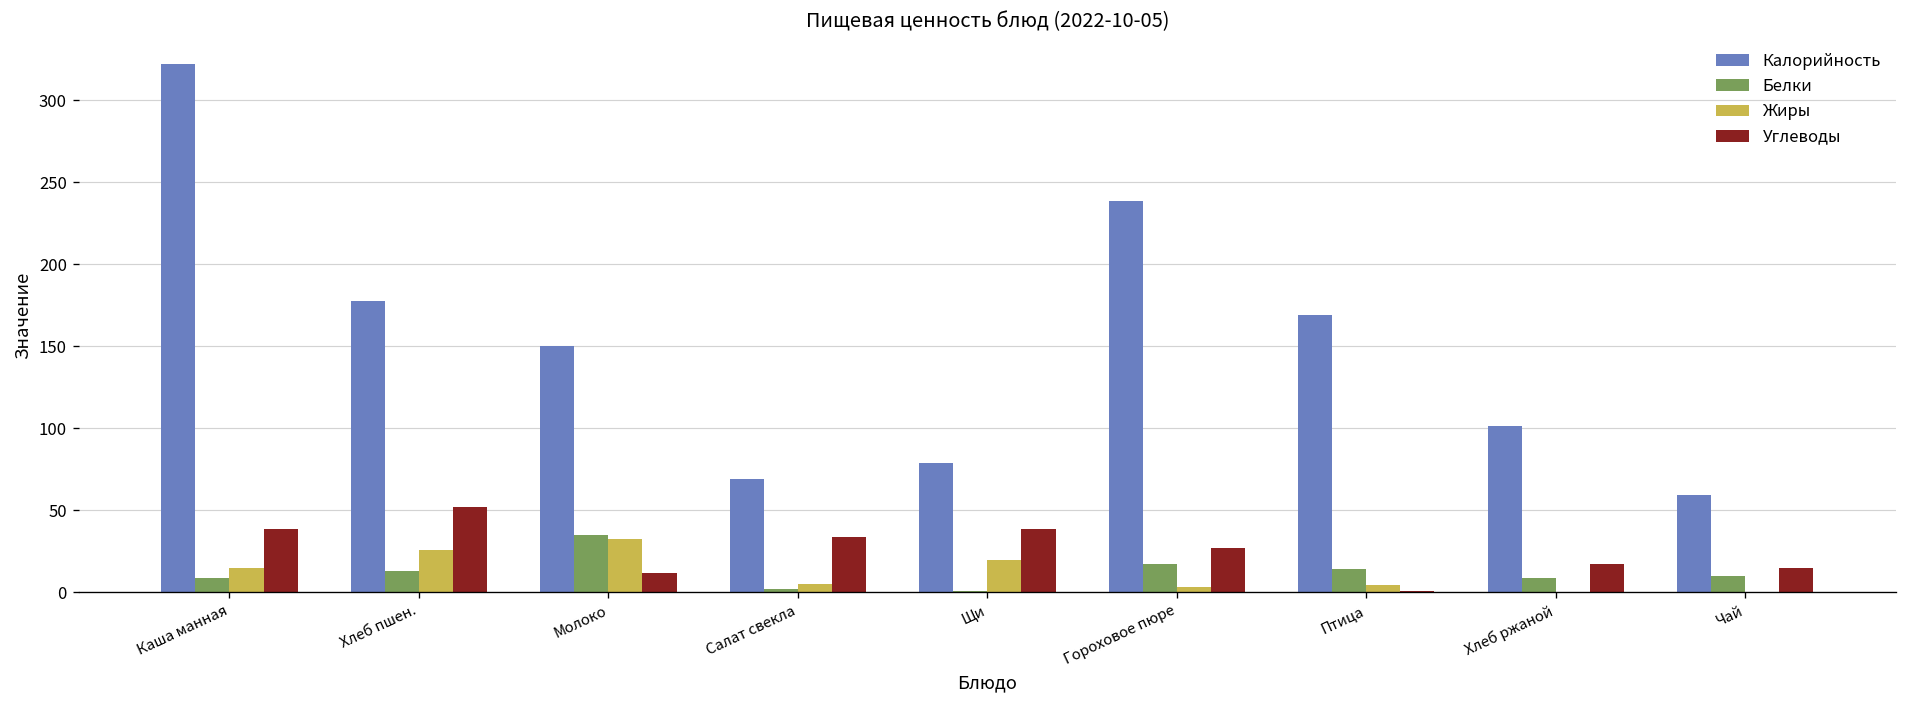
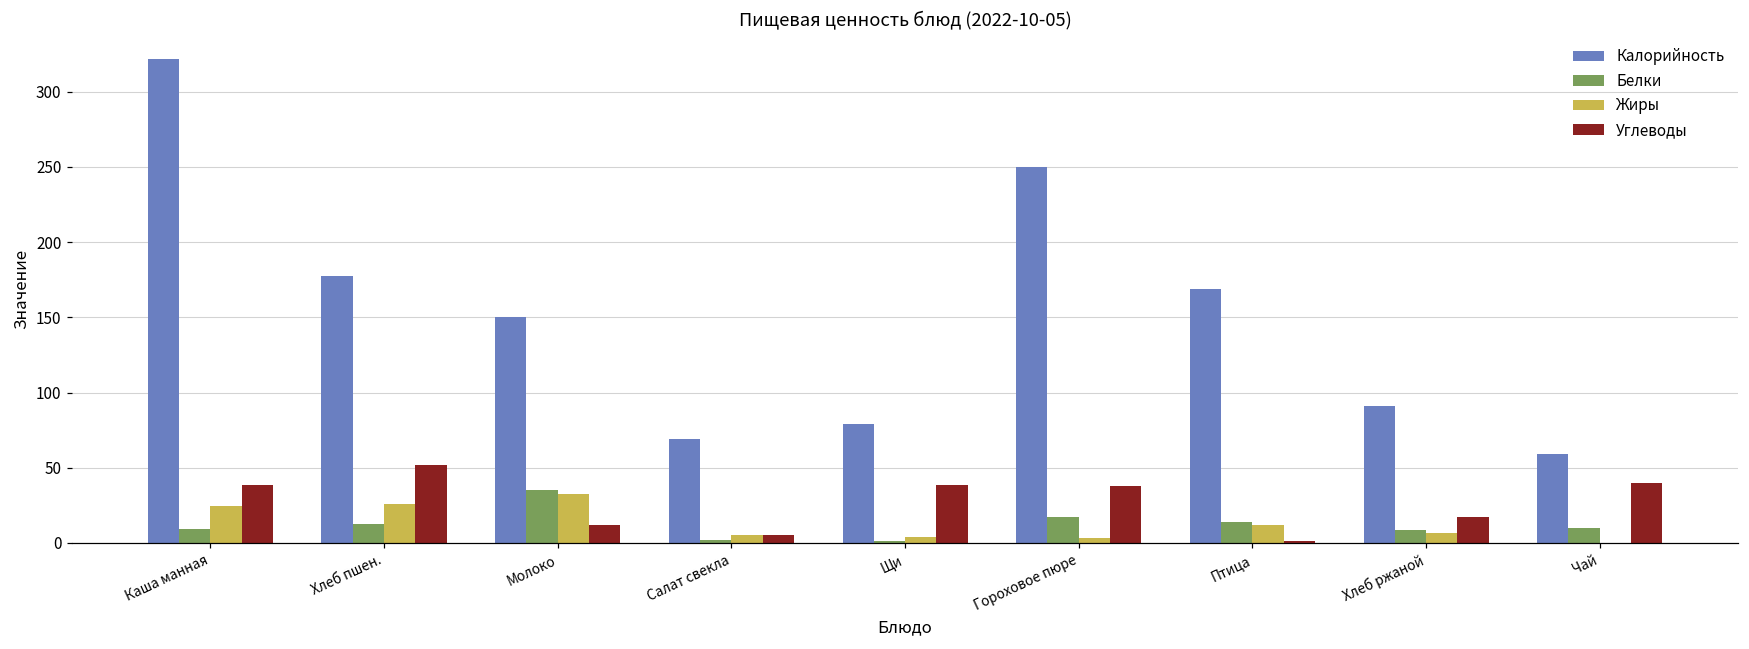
  {
    "Калорийность": {
      "Каша манная": 322,
      "Хлеб пшен.": 178,
      "Молоко": 150,
      "Салат свекла": 69,
      "Щи": 79,
-     "Гороховое пюре": 238,
+     "Гороховое пюре": 250,
      "Птица": 169,
-     "Хлеб ржаной": 101,
+     "Хлеб ржаной": 91,
      "Чай": 59
    },
    "Белки": {
      "Каша манная": 9,
      "Хлеб пшен.": 13,
      "Молоко": 35,
      "Салат свекла": 2,
      "Гороховое пюре": 17,
      "Птица": 14,
      "Хлеб ржаной": 8,
      "Чай": 10
    },
    "Жиры": {
-     "Каша манная": 15,
+     "Каша манная": 25,
      "Хлеб пшен.": 26,
      "Молоко": 33,
      "Салат свекла": 5,
-     "Щи": 20,
+     "Щи": 4,
      "Гороховое пюре": 3,
-     "Птица": 5,
-     "Хлеб ржаной": 0,
+     "Птица": 12,
+     "Хлеб ржаной": 7,
      "Чай": 0
    },
    "Углеводы": {
      "Каша манная": 39,
      "Хлеб пшен.": 52,
      "Молоко": 12,
-     "Салат свекла": 33,
+     "Салат свекла": 5,
      "Щи": 39,
-     "Гороховое пюре": 27,
+     "Гороховое пюре": 38,
      "Хлеб ржаной": 17,
-     "Чай": 15
+     "Чай": 40
    }
  }
